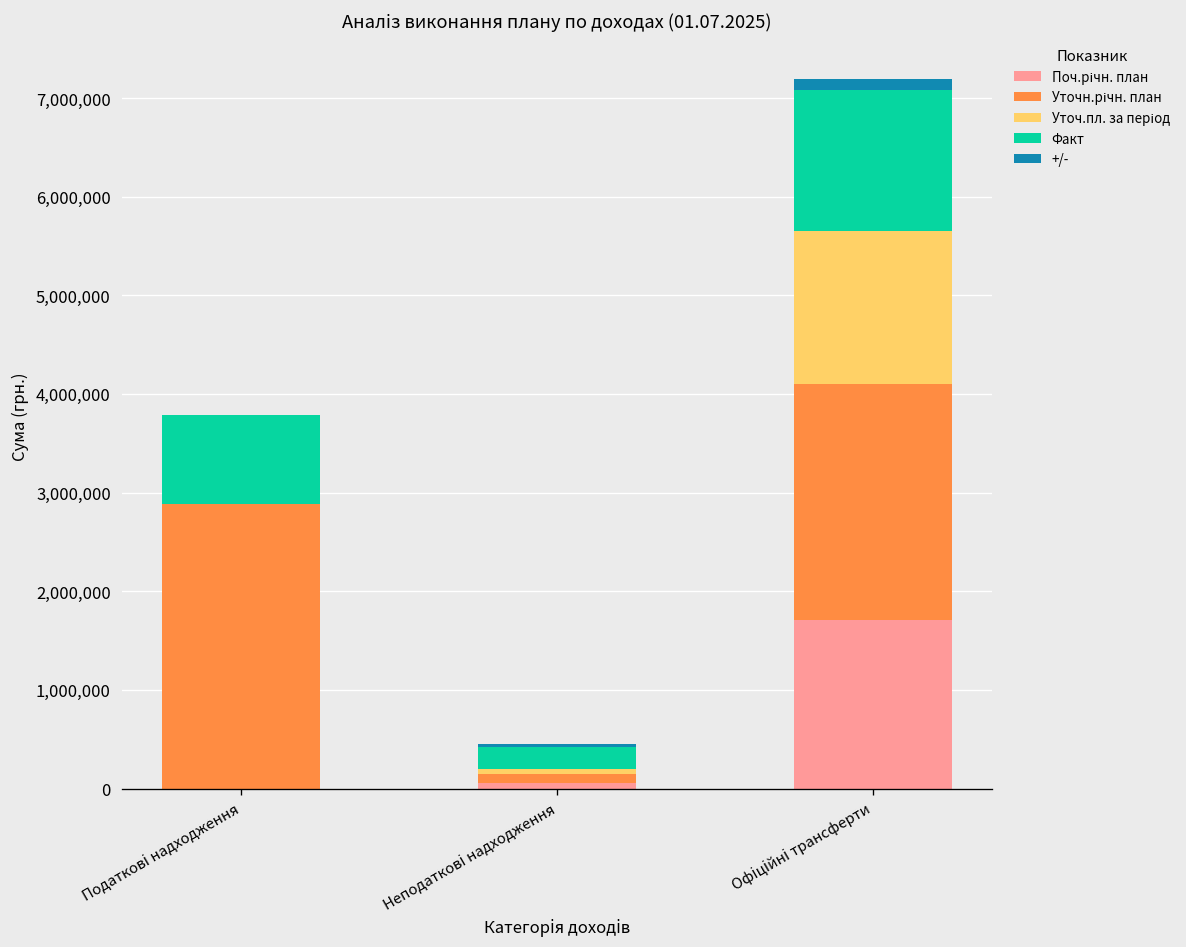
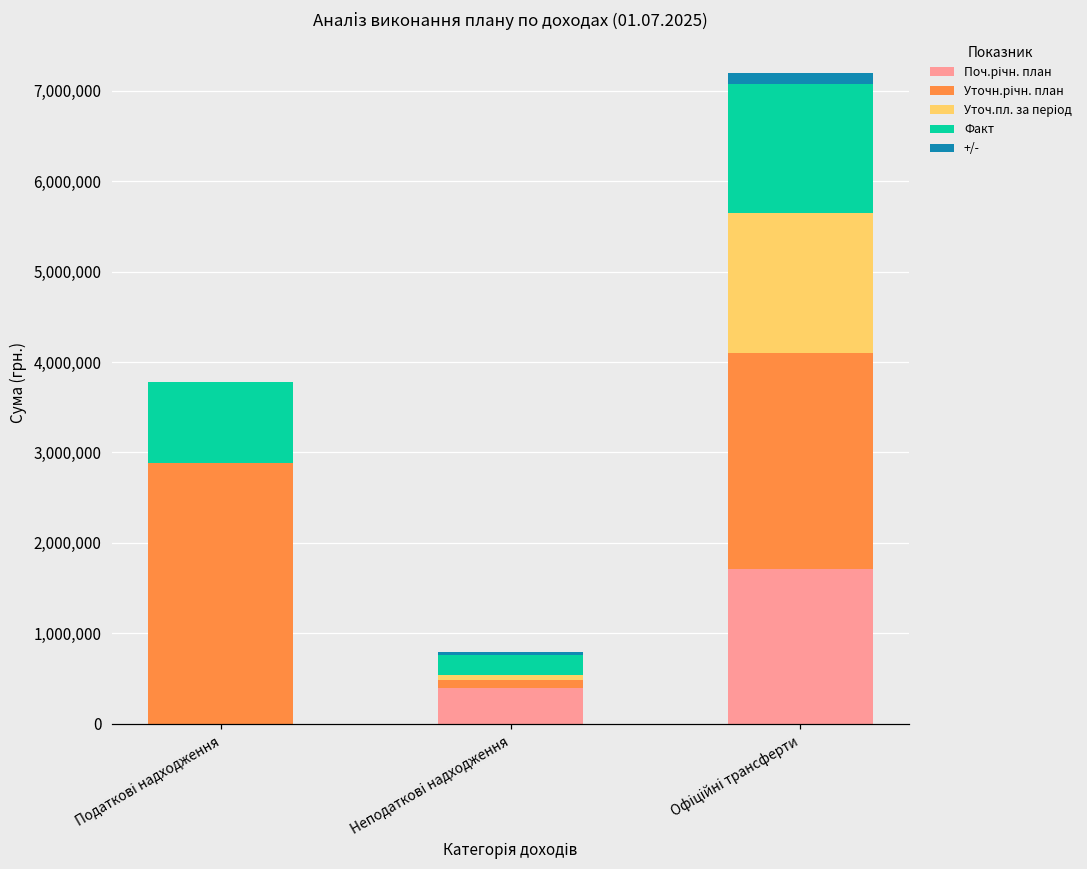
  {
    "Поч.річн. план": {
      "Податкові надходження": "0",
-     "Неподаткові надходження": "100,000",
+     "Неподаткові надходження": "400,000",
      "Офіційні трансферти": "1,700,000"
    },
    "Уточн.річн. план": {
      "Податкові надходження": "2,900,000",
      "Неподаткові надходження": "100,000",
      "Офіційні трансферти": "2,400,000"
    },
    "Уточ.пл. за період": {
      "Неподаткові надходження": "100,000",
      "Офіційні трансферти": "1,500,000"
    },
    "Факт": {
      "Податкові надходження": "900,000",
      "Неподаткові надходження": "200,000",
      "Офіційні трансферти": "1,400,000"
    },
    "+/-": {
      "Податкові надходження": "0",
      "Неподаткові надходження": "0",
      "Офіційні трансферти": "100,000"
    }
  }
